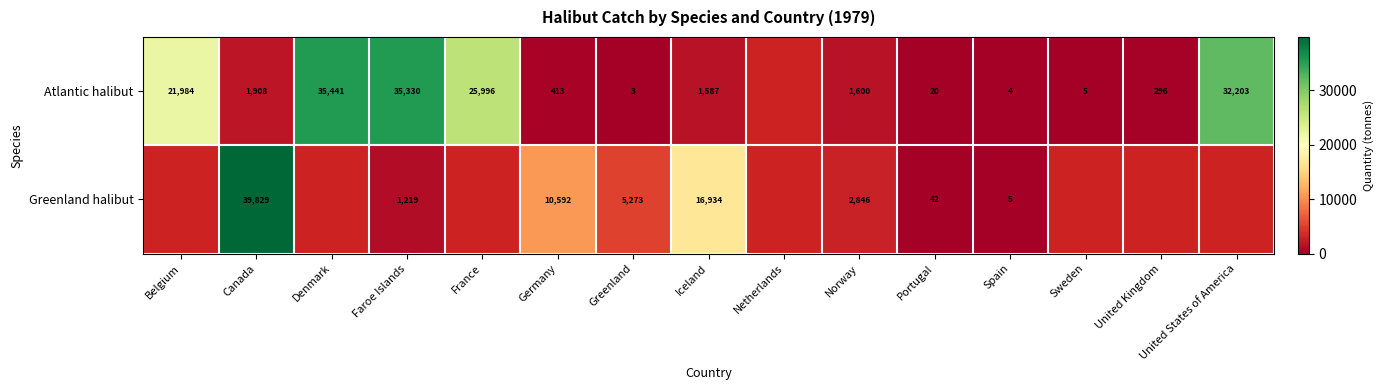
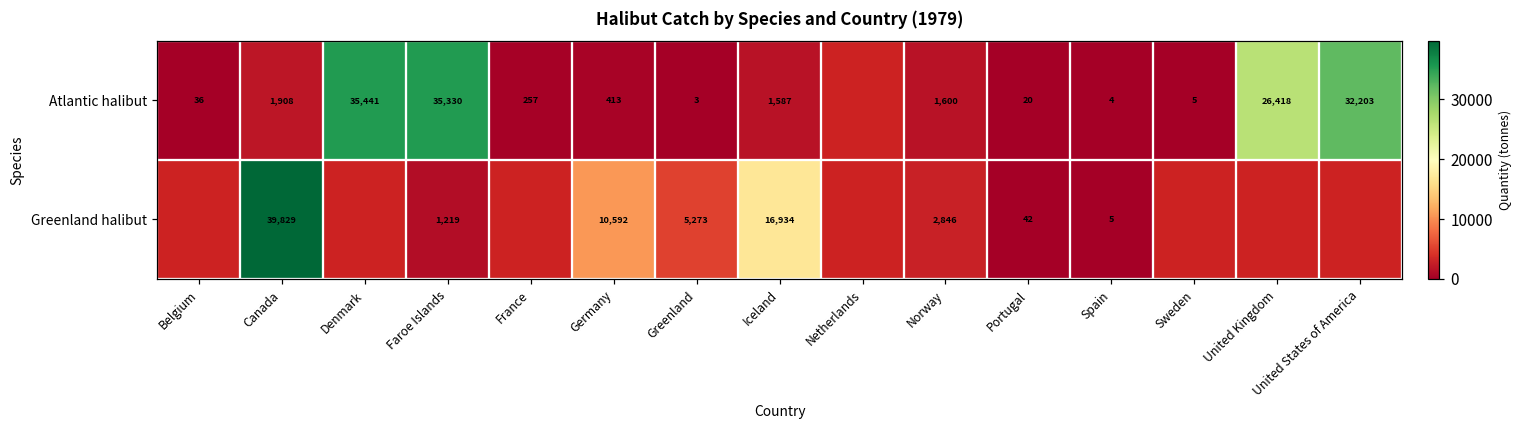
  {
    "Atlantic halibut": {
-     "Belgium": "21,984",
+     "Belgium": "36",
      "Canada": "1,908",
      "Denmark": "35,441",
      "Faroe Islands": "35,330",
-     "France": "25,996",
+     "France": "257",
      "Germany": "413",
      "Greenland": "3",
      "Iceland": "1,587",
      "Norway": "1,600",
      "Portugal": "20",
      "Spain": "4",
      "Sweden": "5",
-     "United Kingdom": "296",
+     "United Kingdom": "26,418",
      "United States of America": "32,203"
    },
    "Greenland halibut": {
      "Canada": "39,829",
      "Faroe Islands": "1,219",
      "Germany": "10,592",
      "Greenland": "5,273",
      "Iceland": "16,934",
      "Norway": "2,846",
      "Portugal": "42",
      "Spain": "5"
    }
  }
